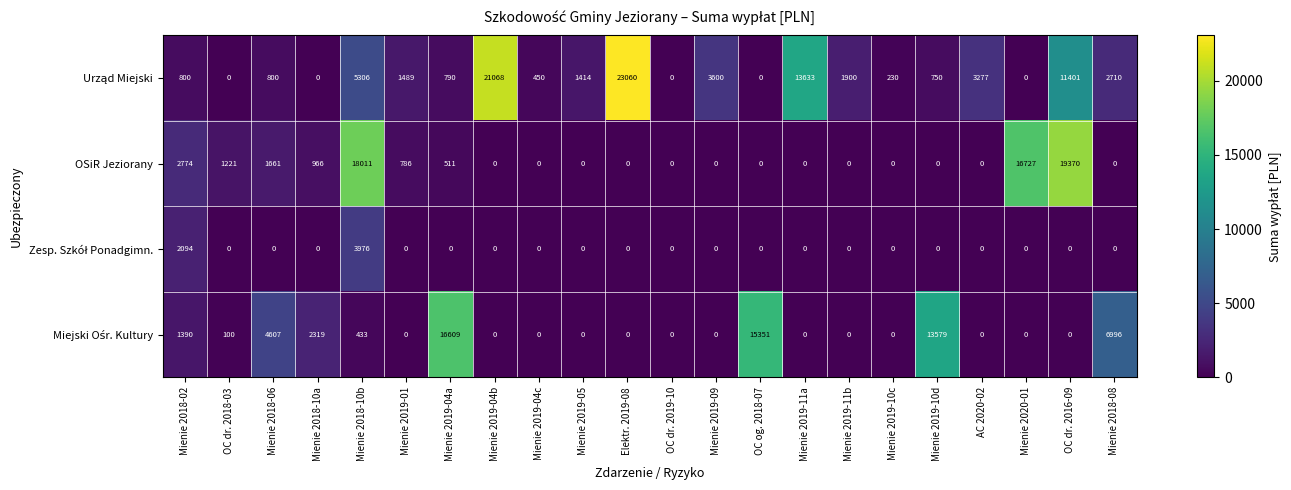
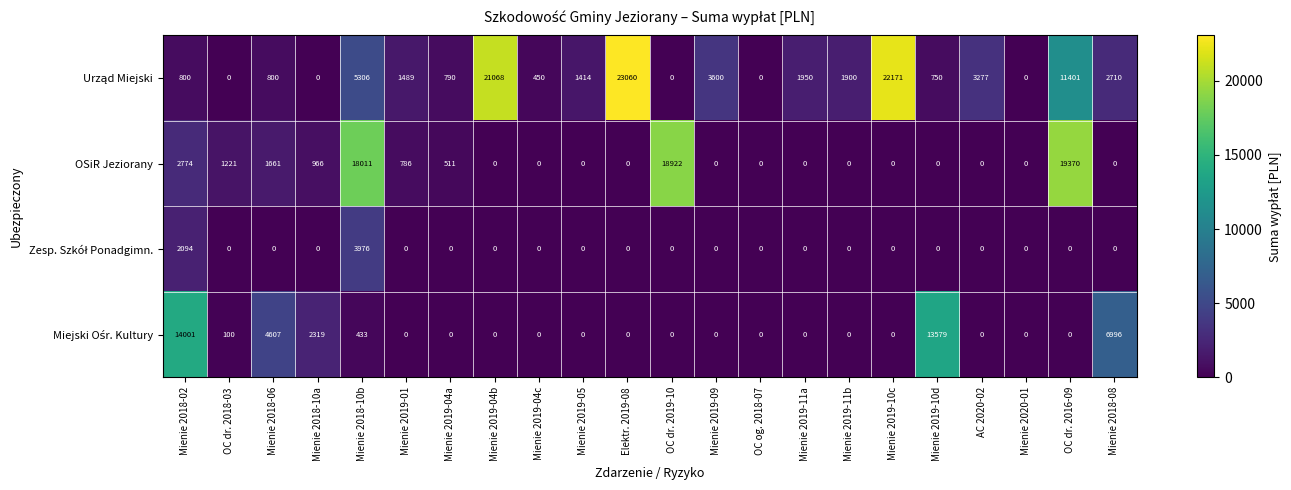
  {
    "Urząd Miejski": {
      "Mienie 2018-02": 800,
      "OC dr. 2018-03": 0,
      "Mienie 2018-06": 800,
      "Mienie 2018-10a": 0,
      "Mienie 2018-10b": 5306,
      "Mienie 2019-01": 1489,
      "Mienie 2019-04a": 790,
      "Mienie 2019-04b": 21068,
      "Mienie 2019-04c": 450,
      "Mienie 2019-05": 1414,
      "Elektr. 2019-08": 23060,
      "OC dr. 2019-10": 0,
      "Mienie 2019-09": 3600,
      "OC og. 2018-07": 0,
-     "Mienie 2019-11a": 13633,
+     "Mienie 2019-11a": 1950,
      "Mienie 2019-11b": 1900,
-     "Mienie 2019-10c": 230,
+     "Mienie 2019-10c": 22171,
      "Mienie 2019-10d": 750,
      "AC 2020-02": 3277,
      "Mienie 2020-01": 0,
      "OC dr. 2016-09": 11401,
      "Mienie 2018-08": 2710
    },
    "OSiR Jeziorany": {
      "Mienie 2018-02": 2774,
      "OC dr. 2018-03": 1221,
      "Mienie 2018-06": 1661,
      "Mienie 2018-10a": 966,
      "Mienie 2018-10b": 18011,
      "Mienie 2019-01": 786,
      "Mienie 2019-04a": 511,
      "Mienie 2019-04b": 0,
      "Mienie 2019-04c": 0,
      "Mienie 2019-05": 0,
      "Elektr. 2019-08": 0,
-     "OC dr. 2019-10": 0,
+     "OC dr. 2019-10": 18922,
      "Mienie 2019-09": 0,
      "OC og. 2018-07": 0,
      "Mienie 2019-11a": 0,
      "Mienie 2019-11b": 0,
      "Mienie 2019-10c": 0,
      "Mienie 2019-10d": 0,
      "AC 2020-02": 0,
-     "Mienie 2020-01": 16727,
+     "Mienie 2020-01": 0,
      "OC dr. 2016-09": 19370,
      "Mienie 2018-08": 0
    },
    "Zesp. Szkół Ponadgimn.": {
      "Mienie 2018-02": 2094,
      "OC dr. 2018-03": 0,
      "Mienie 2018-06": 0,
      "Mienie 2018-10a": 0,
      "Mienie 2018-10b": 3976,
      "Mienie 2019-01": 0,
      "Mienie 2019-04a": 0,
      "Mienie 2019-04b": 0,
      "Mienie 2019-04c": 0,
      "Mienie 2019-05": 0,
      "Elektr. 2019-08": 0,
      "OC dr. 2019-10": 0,
      "Mienie 2019-09": 0,
      "OC og. 2018-07": 0,
      "Mienie 2019-11a": 0,
      "Mienie 2019-11b": 0,
      "Mienie 2019-10c": 0,
      "Mienie 2019-10d": 0,
      "AC 2020-02": 0,
      "Mienie 2020-01": 0,
      "OC dr. 2016-09": 0,
      "Mienie 2018-08": 0
    },
    "Miejski Ośr. Kultury": {
-     "Mienie 2018-02": 1390,
+     "Mienie 2018-02": 14001,
      "OC dr. 2018-03": 100,
      "Mienie 2018-06": 4607,
      "Mienie 2018-10a": 2319,
      "Mienie 2018-10b": 433,
      "Mienie 2019-01": 0,
-     "Mienie 2019-04a": 16609,
+     "Mienie 2019-04a": 0,
      "Mienie 2019-04b": 0,
      "Mienie 2019-04c": 0,
      "Mienie 2019-05": 0,
      "Elektr. 2019-08": 0,
      "OC dr. 2019-10": 0,
      "Mienie 2019-09": 0,
-     "OC og. 2018-07": 15351,
+     "OC og. 2018-07": 0,
      "Mienie 2019-11a": 0,
      "Mienie 2019-11b": 0,
      "Mienie 2019-10c": 0,
      "Mienie 2019-10d": 13579,
      "AC 2020-02": 0,
      "Mienie 2020-01": 0,
      "OC dr. 2016-09": 0,
      "Mienie 2018-08": 6996
    }
  }
